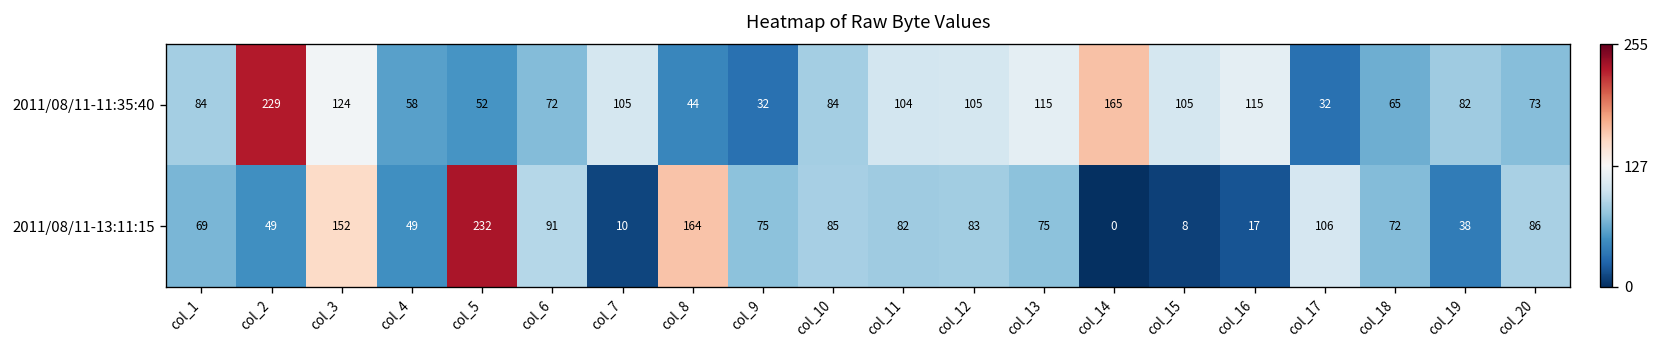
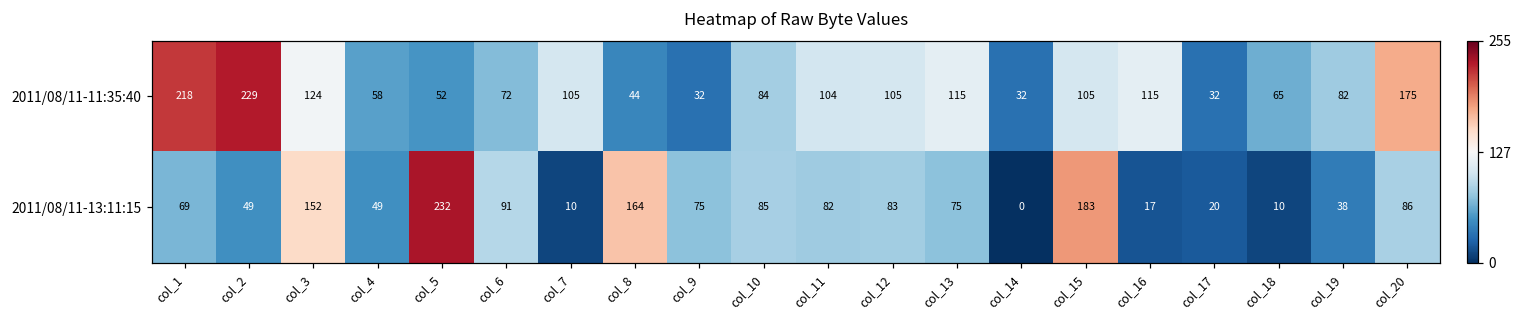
  {
    "2011/08/11-11:35:40": {
-     "col_1": 84,
+     "col_1": 218,
      "col_2": 229,
      "col_3": 124,
      "col_4": 58,
      "col_5": 52,
      "col_6": 72,
      "col_7": 105,
      "col_8": 44,
      "col_9": 32,
      "col_10": 84,
      "col_11": 104,
      "col_12": 105,
      "col_13": 115,
-     "col_14": 165,
+     "col_14": 32,
      "col_15": 105,
      "col_16": 115,
      "col_17": 32,
      "col_18": 65,
      "col_19": 82,
-     "col_20": 73
+     "col_20": 175
    },
    "2011/08/11-13:11:15": {
      "col_1": 69,
      "col_2": 49,
      "col_3": 152,
      "col_4": 49,
      "col_5": 232,
      "col_6": 91,
      "col_7": 10,
      "col_8": 164,
      "col_9": 75,
      "col_10": 85,
      "col_11": 82,
      "col_12": 83,
      "col_13": 75,
      "col_14": 0,
-     "col_15": 8,
+     "col_15": 183,
      "col_16": 17,
-     "col_17": 106,
-     "col_18": 72,
+     "col_17": 20,
+     "col_18": 10,
      "col_19": 38,
      "col_20": 86
    }
  }
